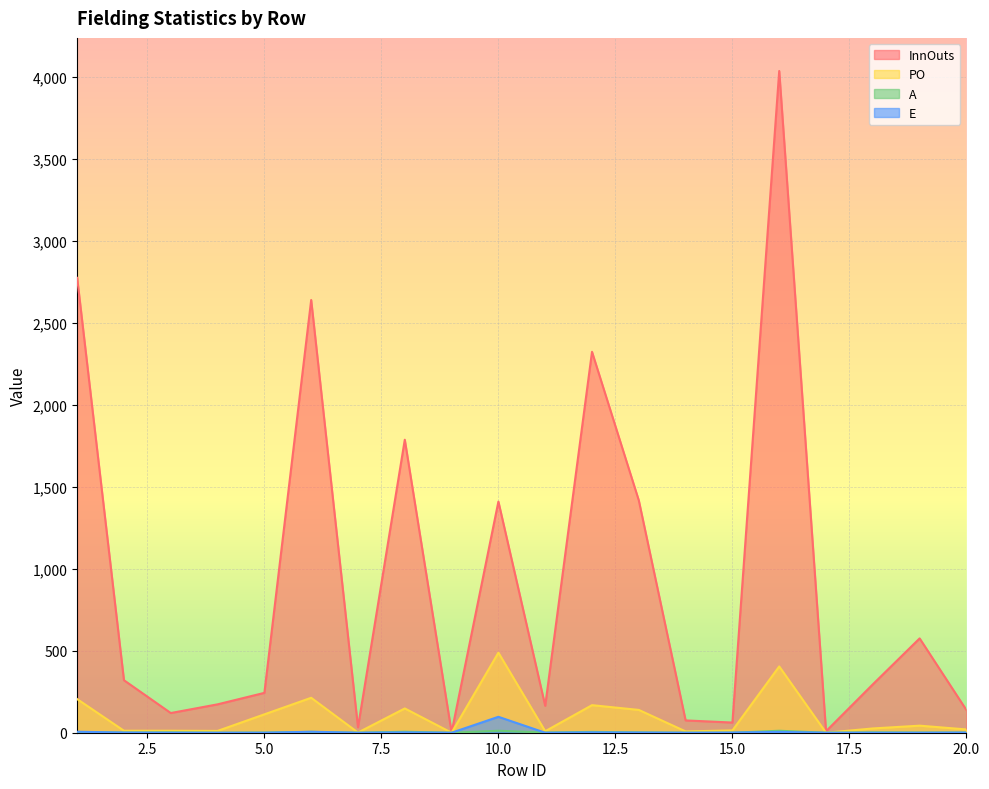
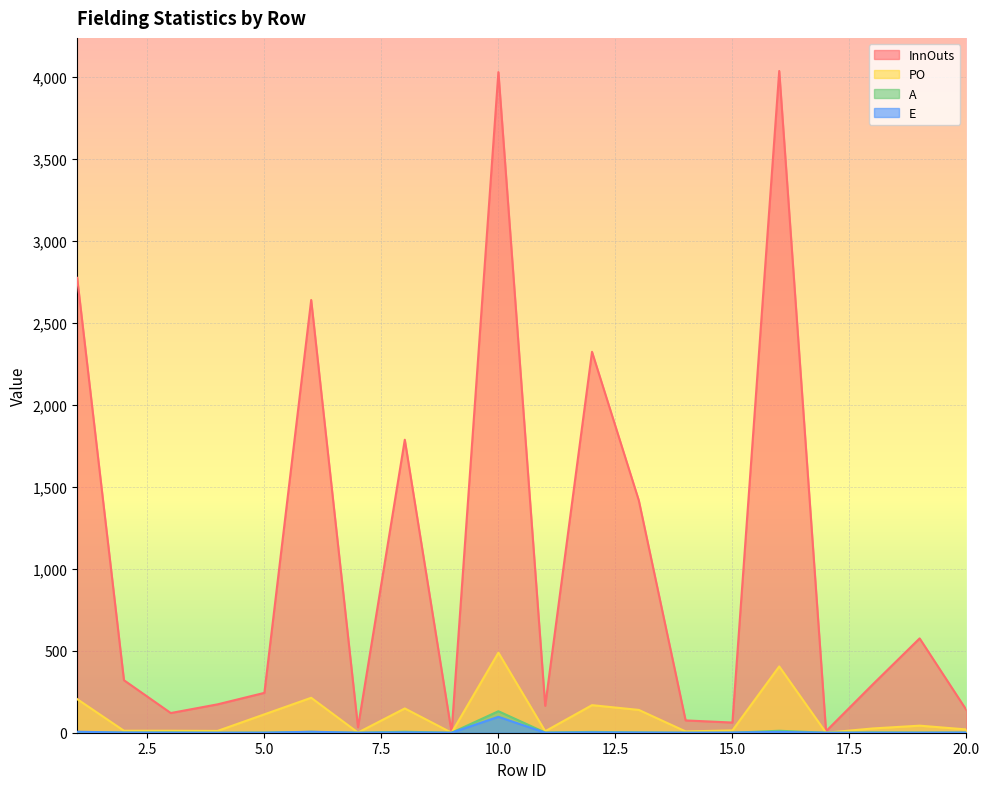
  {
    "InnOuts": {
      "5.0": "240",
-     "10.0": "1,410",
+     "10.0": "4,030",
      "15.0": "60",
      "20.0": "140"
    },
    "PO": {
      "5.0": "110",
      "10.0": "490",
      "20.0": "20"
    },
    "A": {
-     "10.0": "10"
+     "10.0": "130"
    },
    "E": {
      "10.0": "100"
    }
  }
